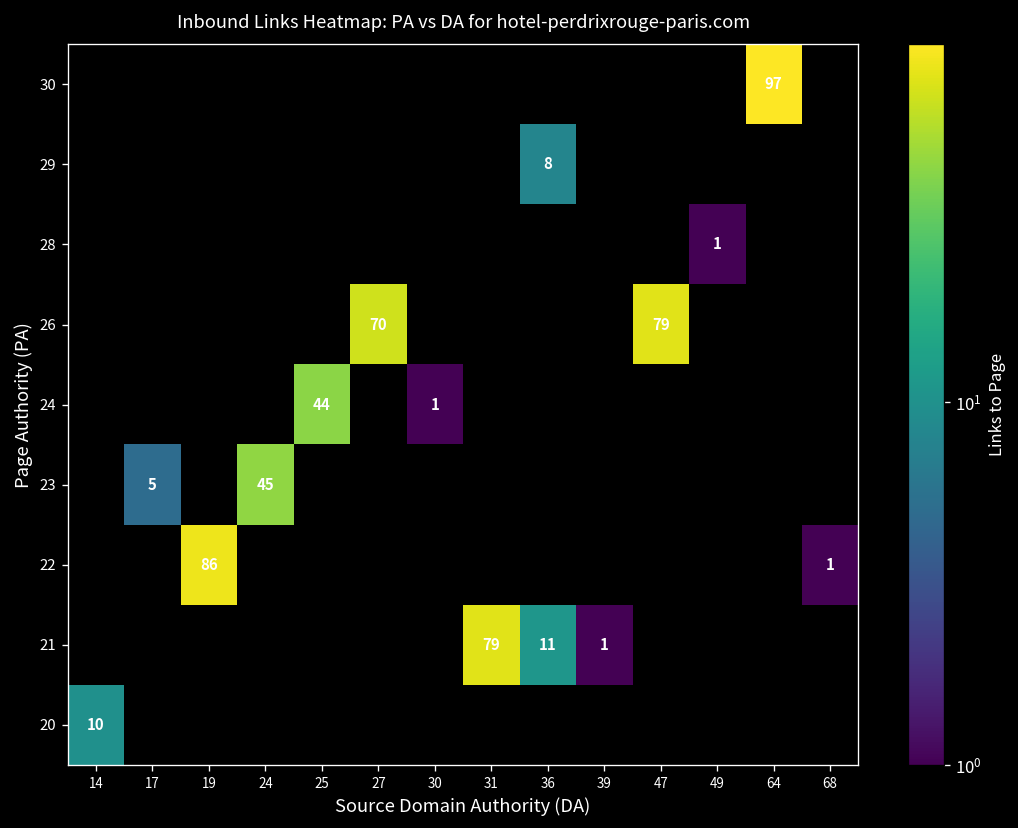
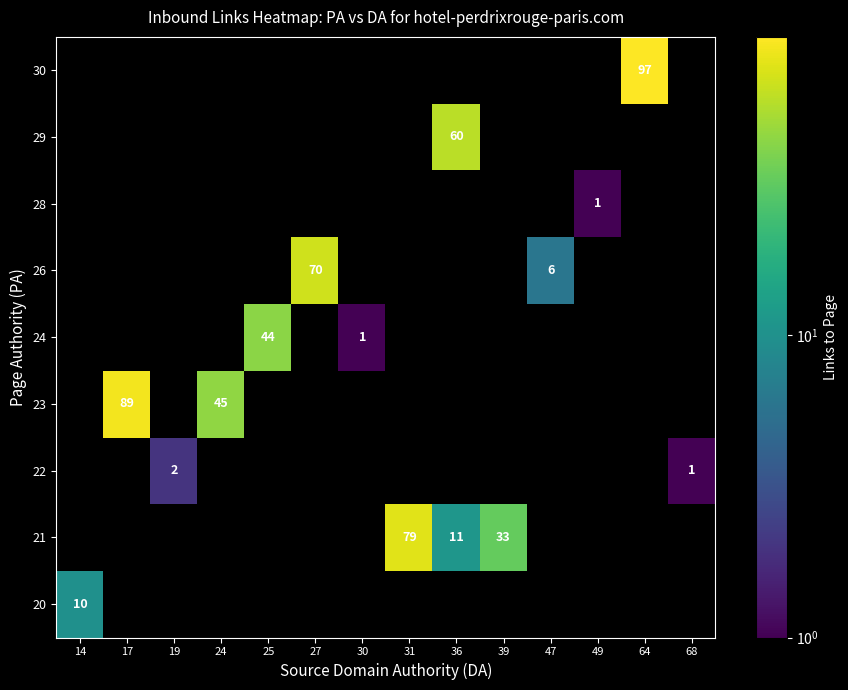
  {
    "30": {
      "64": 97
    },
    "29": {
-     "36": 8
+     "36": 60
    },
    "28": {
      "49": 1
    },
    "26": {
      "27": 70,
-     "47": 79
+     "47": 6
    },
    "24": {
      "25": 44,
      "30": 1
    },
    "23": {
-     "17": 5,
+     "17": 89,
      "24": 45
    },
    "22": {
-     "19": 86,
+     "19": 2,
      "68": 1
    },
    "21": {
      "31": 79,
      "36": 11,
-     "39": 1
+     "39": 33
    },
    "20": {
      "14": 10
    }
  }
